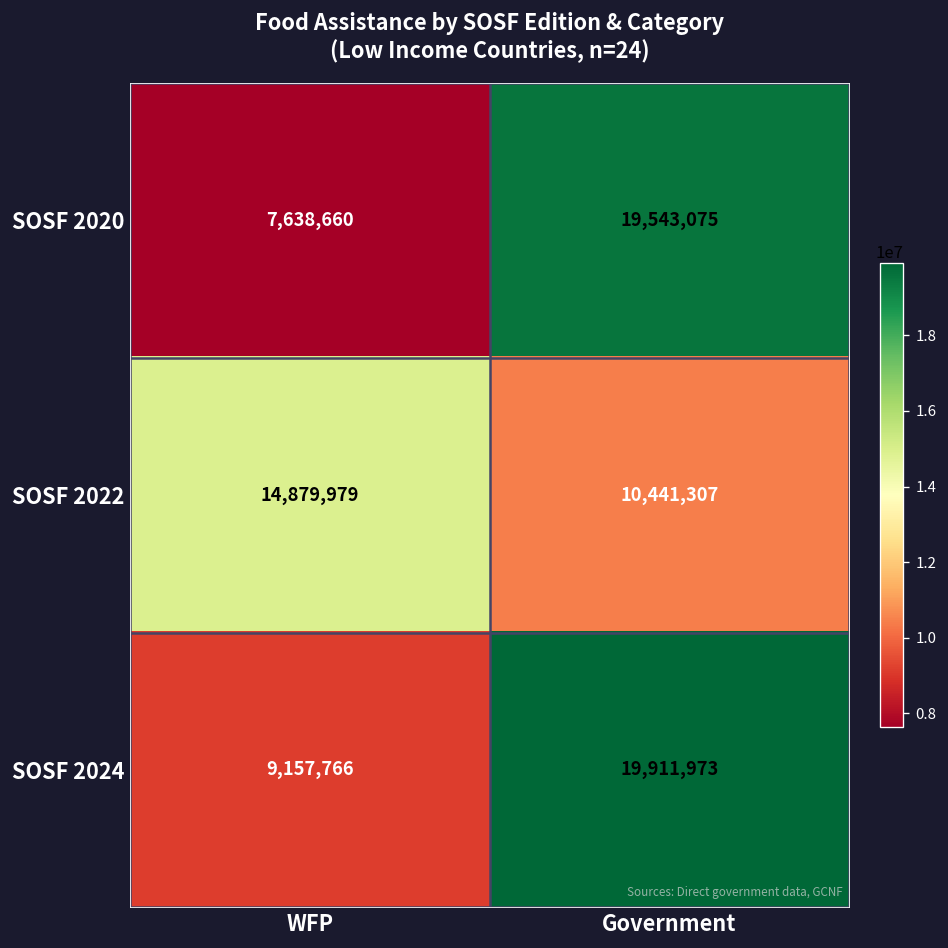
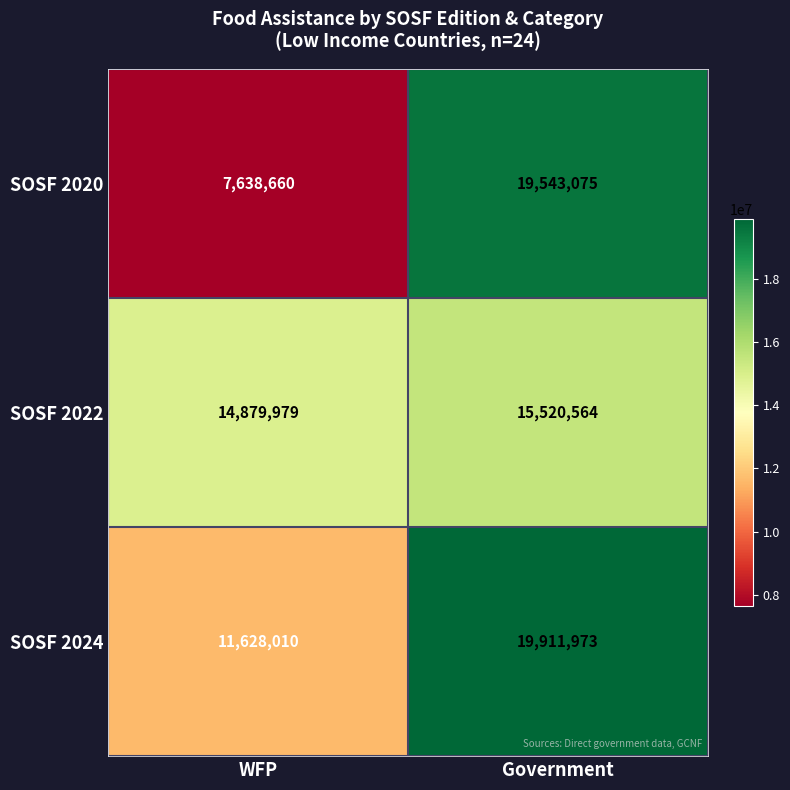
  {
    "SOSF 2020": {
      "WFP": "7,638,660",
      "Government": "19,543,075"
    },
    "SOSF 2022": {
      "WFP": "14,879,979",
-     "Government": "10,441,307"
+     "Government": "15,520,564"
    },
    "SOSF 2024": {
-     "WFP": "9,157,766"
+     "WFP": "11,628,010"
    }
  }
